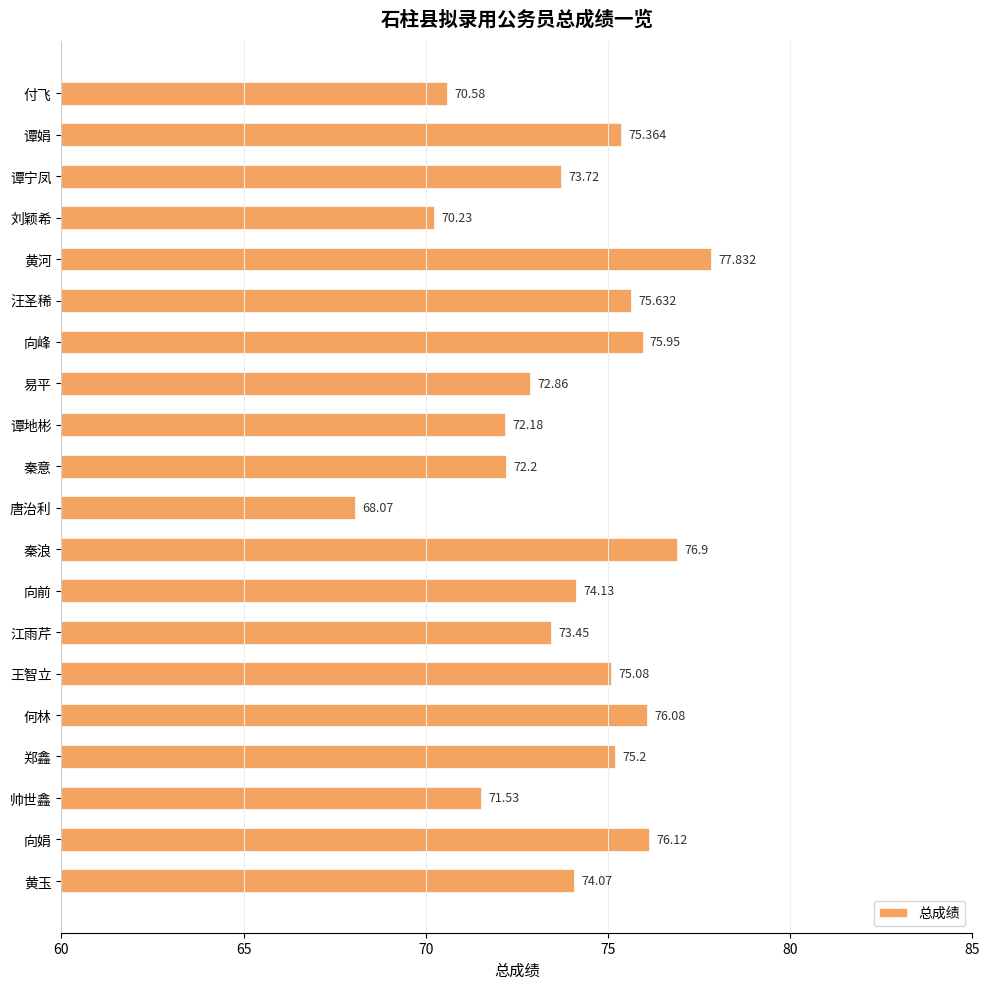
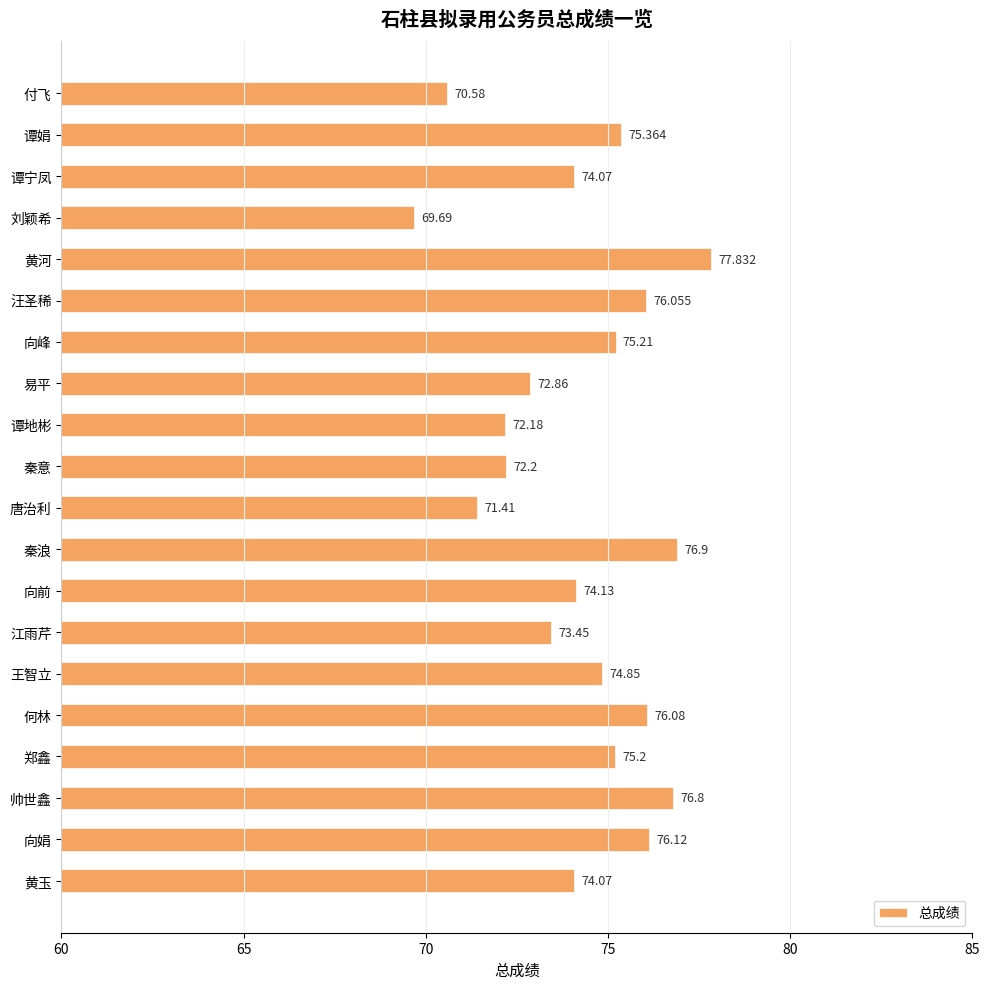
  {
    "付飞": 70.58,
    "谭娟": 75.364,
-   "谭宁凤": 73.72,
-   "刘颖希": 70.23,
+   "谭宁凤": 74.07,
+   "刘颖希": 69.69,
    "黄河": 77.832,
-   "汪圣稀": 75.632,
-   "向峰": 75.95,
+   "汪圣稀": 76.055,
+   "向峰": 75.21,
    "易平": 72.86,
    "谭地彬": 72.18,
    "秦意": 72.2,
-   "唐治利": 68.07,
+   "唐治利": 71.41,
    "秦浪": 76.9,
    "向前": 74.13,
    "江雨芹": 73.45,
-   "王智立": 75.08,
+   "王智立": 74.85,
    "何林": 76.08,
    "郑鑫": 75.2,
-   "帅世鑫": 71.53,
+   "帅世鑫": 76.8,
    "向娟": 76.12,
    "黄玉": 74.07
  }
